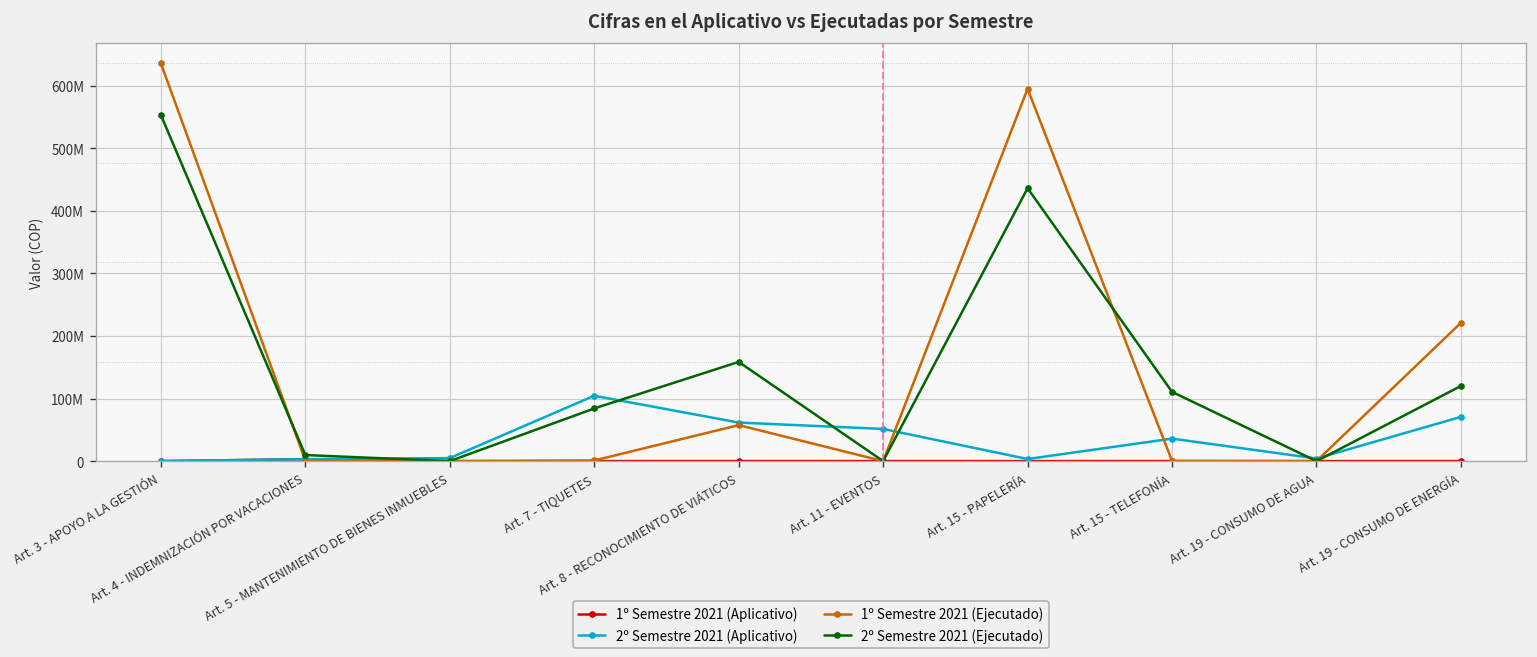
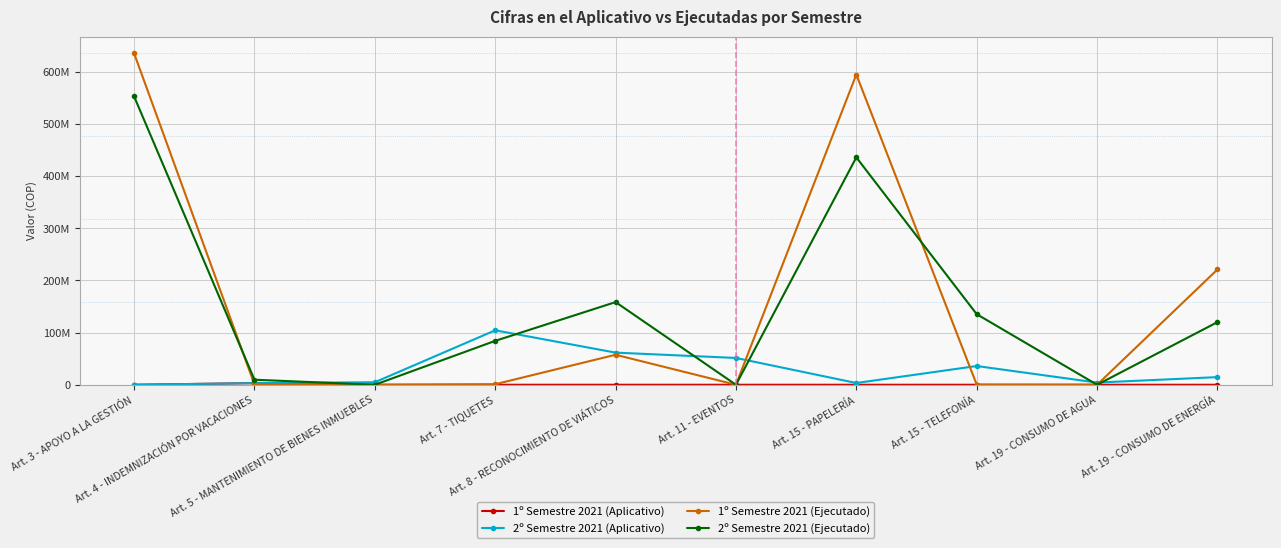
  {
    "1º Semestre 2021 (Aplicativo)": {
      "Art. 8 - RECONOCIMIENTO DE VIÁTICOS": 0,
      "Art. 19 - CONSUMO DE ENERGÍA": 0
    },
    "2º Semestre 2021 (Aplicativo)": {
      "Art. 7 - TIQUETES": 100000000,
      "Art. 11 - EVENTOS": 50000000,
      "Art. 15 - TELEFONÍA": 40000000,
-     "Art. 19 - CONSUMO DE ENERGÍA": 70000000
+     "Art. 19 - CONSUMO DE ENERGÍA": 10000000
    },
    "1º Semestre 2021 (Ejecutado)": {
      "Art. 3 - APOYO A LA GESTIÓN": 640000000,
      "Art. 15 - PAPELERÍA": 600000000,
      "Art. 19 - CONSUMO DE ENERGÍA": 220000000
    },
    "2º Semestre 2021 (Ejecutado)": {
      "Art. 3 - APOYO A LA GESTIÓN": 550000000,
      "Art. 4 - INDEMNIZACIÓN POR VACACIONES": 10000000,
      "Art. 7 - TIQUETES": 80000000,
      "Art. 8 - RECONOCIMIENTO DE VIÁTICOS": 160000000,
      "Art. 15 - PAPELERÍA": 440000000,
-     "Art. 15 - TELEFONÍA": 110000000,
+     "Art. 15 - TELEFONÍA": 140000000,
      "Art. 19 - CONSUMO DE ENERGÍA": 120000000
    }
  }
